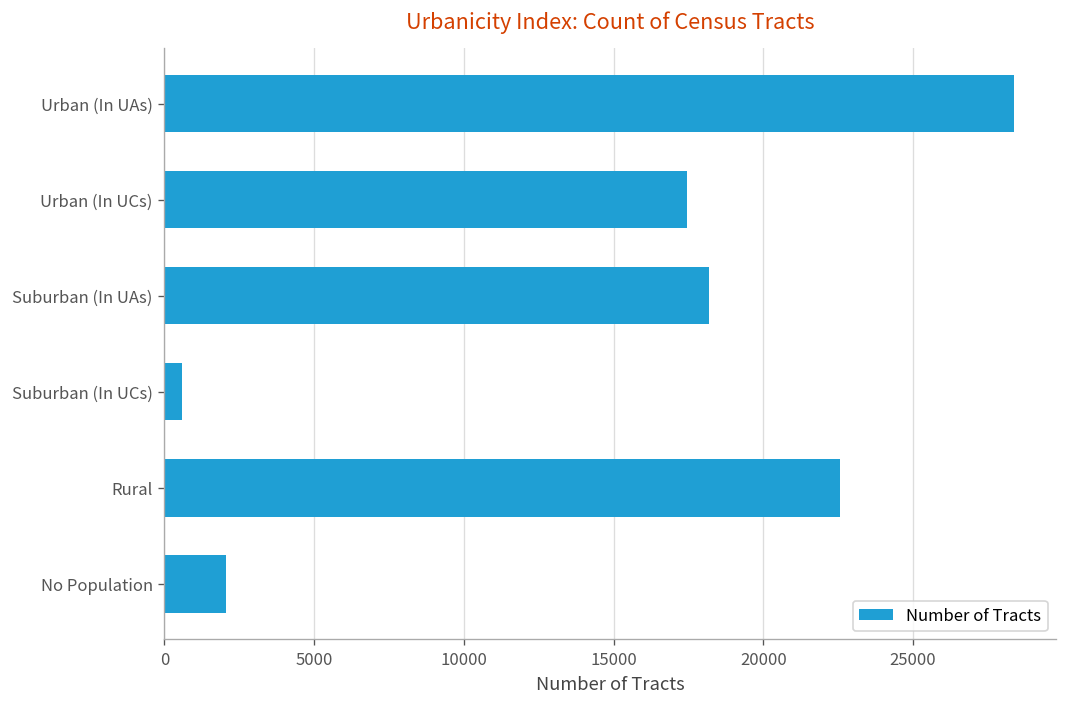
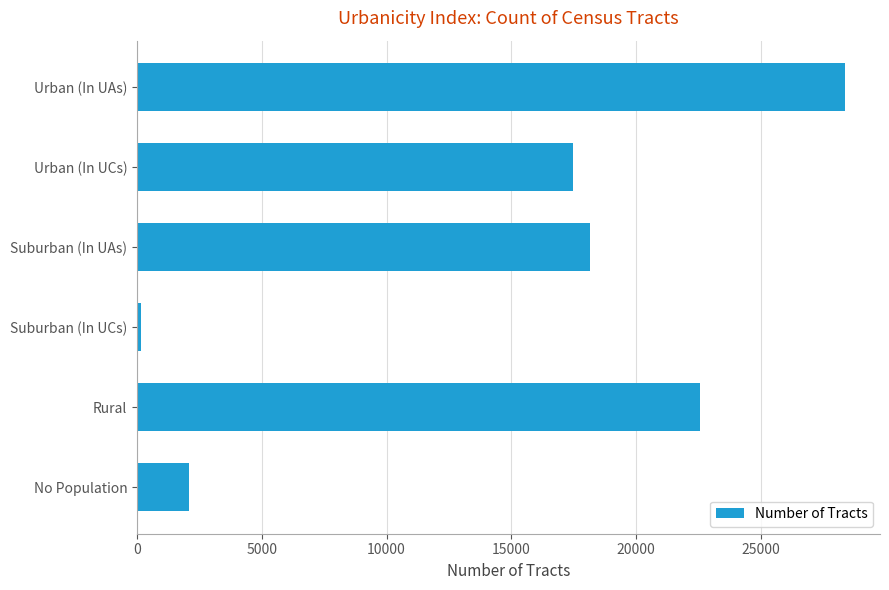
  {
    "Urban (In UAs)": 28400,
    "Urban (In UCs)": 17500,
    "Suburban (In UAs)": 18200,
-   "Suburban (In UCs)": 600,
+   "Suburban (In UCs)": 200,
    "Rural": 22600,
    "No Population": 2100
  }
